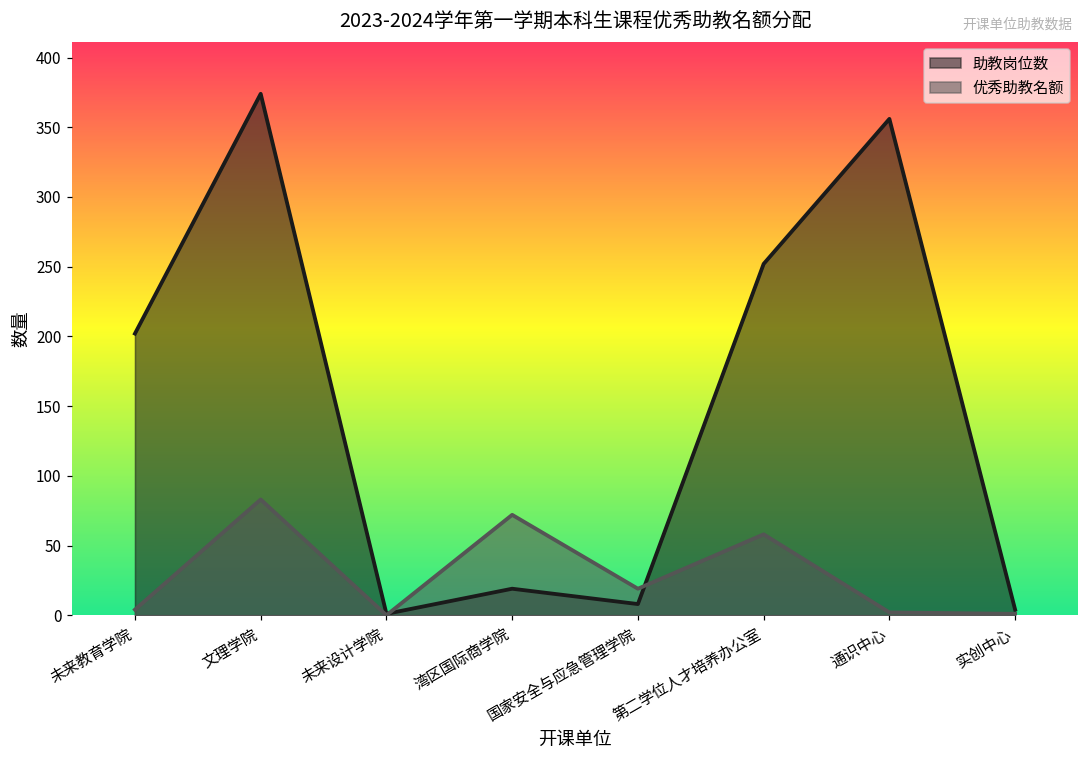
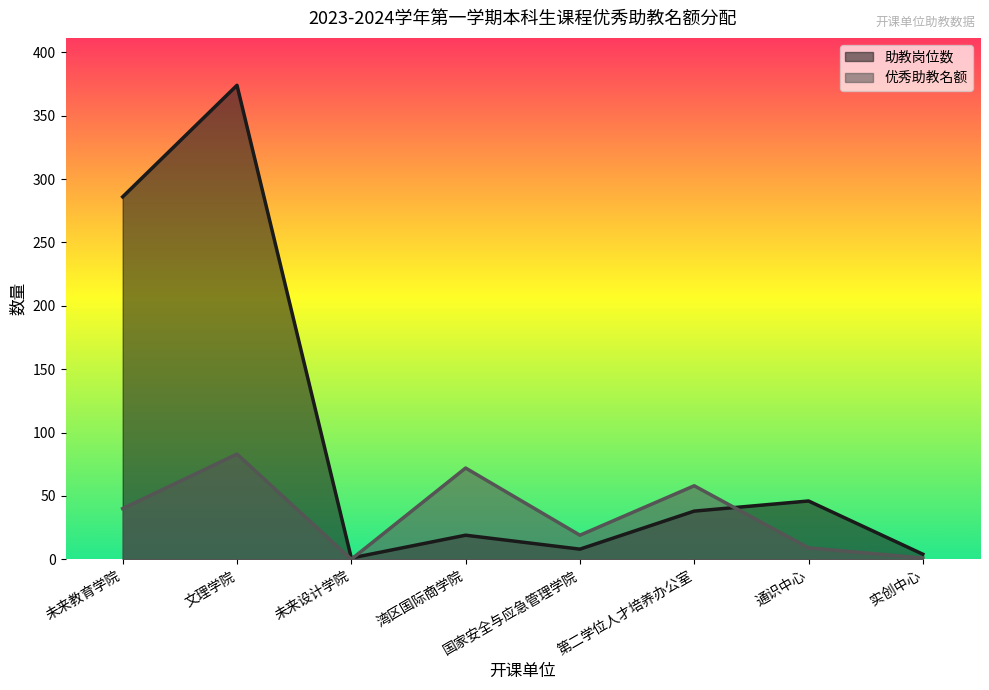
  {
    "助教岗位数": {
-     "未来教育学院": 202,
+     "未来教育学院": 286,
      "文理学院": 374,
      "湾区国际商学院": 19,
      "国家安全与应急管理学院": 8,
-     "第二学位人才培养办公室": 252,
-     "通识中心": 356,
+     "第二学位人才培养办公室": 38,
+     "通识中心": 46,
      "实创中心": 4
    },
    "优秀助教名额": {
-     "未来教育学院": 4,
+     "未来教育学院": 40,
      "文理学院": 83,
      "湾区国际商学院": 72,
      "国家安全与应急管理学院": 19,
      "第二学位人才培养办公室": 58,
-     "通识中心": 2,
+     "通识中心": 9,
      "实创中心": 1
    }
  }
